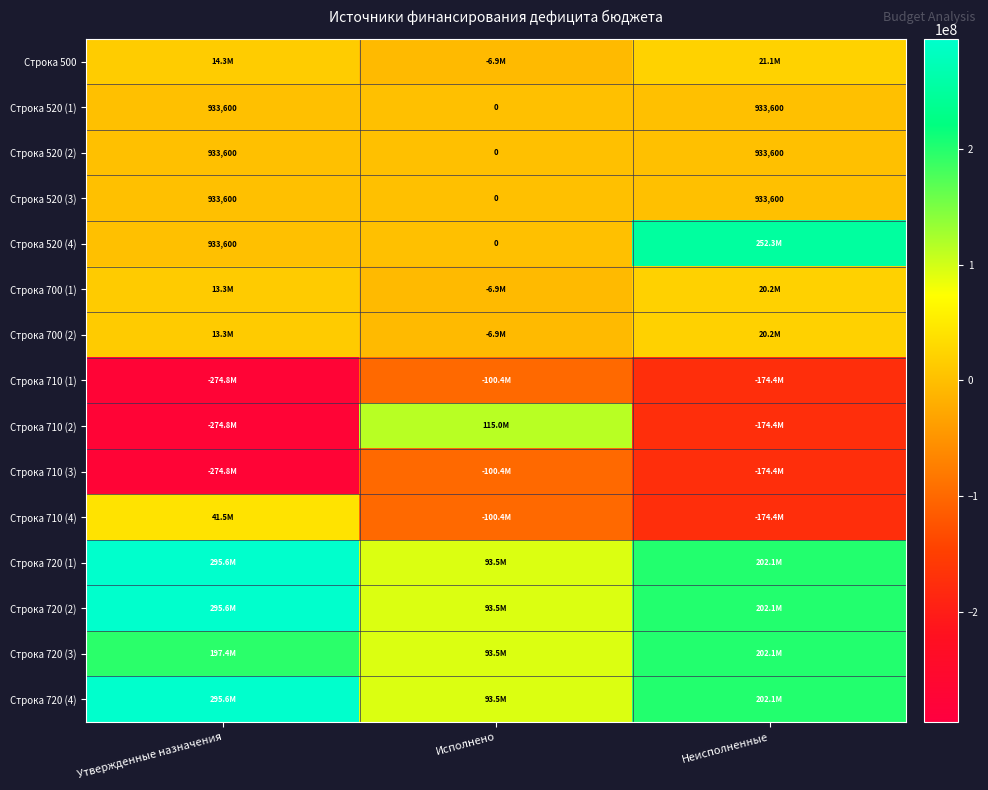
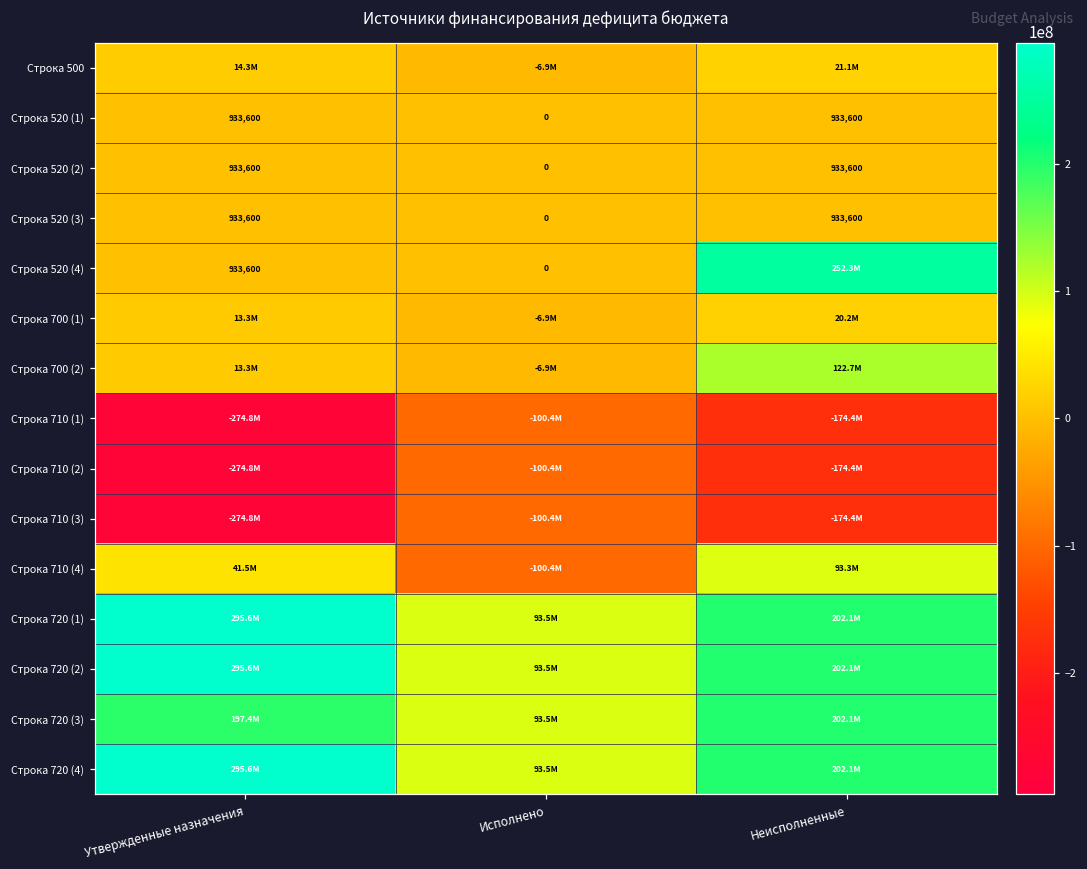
  {
    "Строка 500": {
      "Утвержденные назначения": "14.3M",
      "Исполнено": "-6.9M",
      "Неисполненные": "21.1M"
    },
    "Строка 520 (1)": {
      "Утвержденные назначения": "933,600",
      "Исполнено": "0",
      "Неисполненные": "933,600"
    },
    "Строка 520 (2)": {
      "Утвержденные назначения": "933,600",
      "Исполнено": "0",
      "Неисполненные": "933,600"
    },
    "Строка 520 (3)": {
      "Утвержденные назначения": "933,600",
      "Исполнено": "0",
      "Неисполненные": "933,600"
    },
    "Строка 520 (4)": {
      "Утвержденные назначения": "933,600",
      "Исполнено": "0",
      "Неисполненные": "252.3M"
    },
    "Строка 700 (1)": {
      "Утвержденные назначения": "13.3M",
      "Исполнено": "-6.9M",
      "Неисполненные": "20.2M"
    },
    "Строка 700 (2)": {
      "Утвержденные назначения": "13.3M",
      "Исполнено": "-6.9M",
-     "Неисполненные": "20.2M"
+     "Неисполненные": "122.7M"
    },
    "Строка 710 (1)": {
      "Утвержденные назначения": "-274.8M",
      "Исполнено": "-100.4M",
      "Неисполненные": "-174.4M"
    },
    "Строка 710 (2)": {
      "Утвержденные назначения": "-274.8M",
-     "Исполнено": "115.0M",
+     "Исполнено": "-100.4M",
      "Неисполненные": "-174.4M"
    },
    "Строка 710 (3)": {
      "Утвержденные назначения": "-274.8M",
      "Исполнено": "-100.4M",
      "Неисполненные": "-174.4M"
    },
    "Строка 710 (4)": {
      "Утвержденные назначения": "41.5M",
      "Исполнено": "-100.4M",
-     "Неисполненные": "-174.4M"
+     "Неисполненные": "93.3M"
    },
    "Строка 720 (1)": {
      "Утвержденные назначения": "295.6M",
      "Исполнено": "93.5M",
      "Неисполненные": "202.1M"
    },
    "Строка 720 (2)": {
      "Утвержденные назначения": "295.6M",
      "Исполнено": "93.5M",
      "Неисполненные": "202.1M"
    },
    "Строка 720 (3)": {
      "Утвержденные назначения": "197.4M",
      "Исполнено": "93.5M",
      "Неисполненные": "202.1M"
    },
    "Строка 720 (4)": {
      "Утвержденные назначения": "295.6M",
      "Исполнено": "93.5M",
      "Неисполненные": "202.1M"
    }
  }
